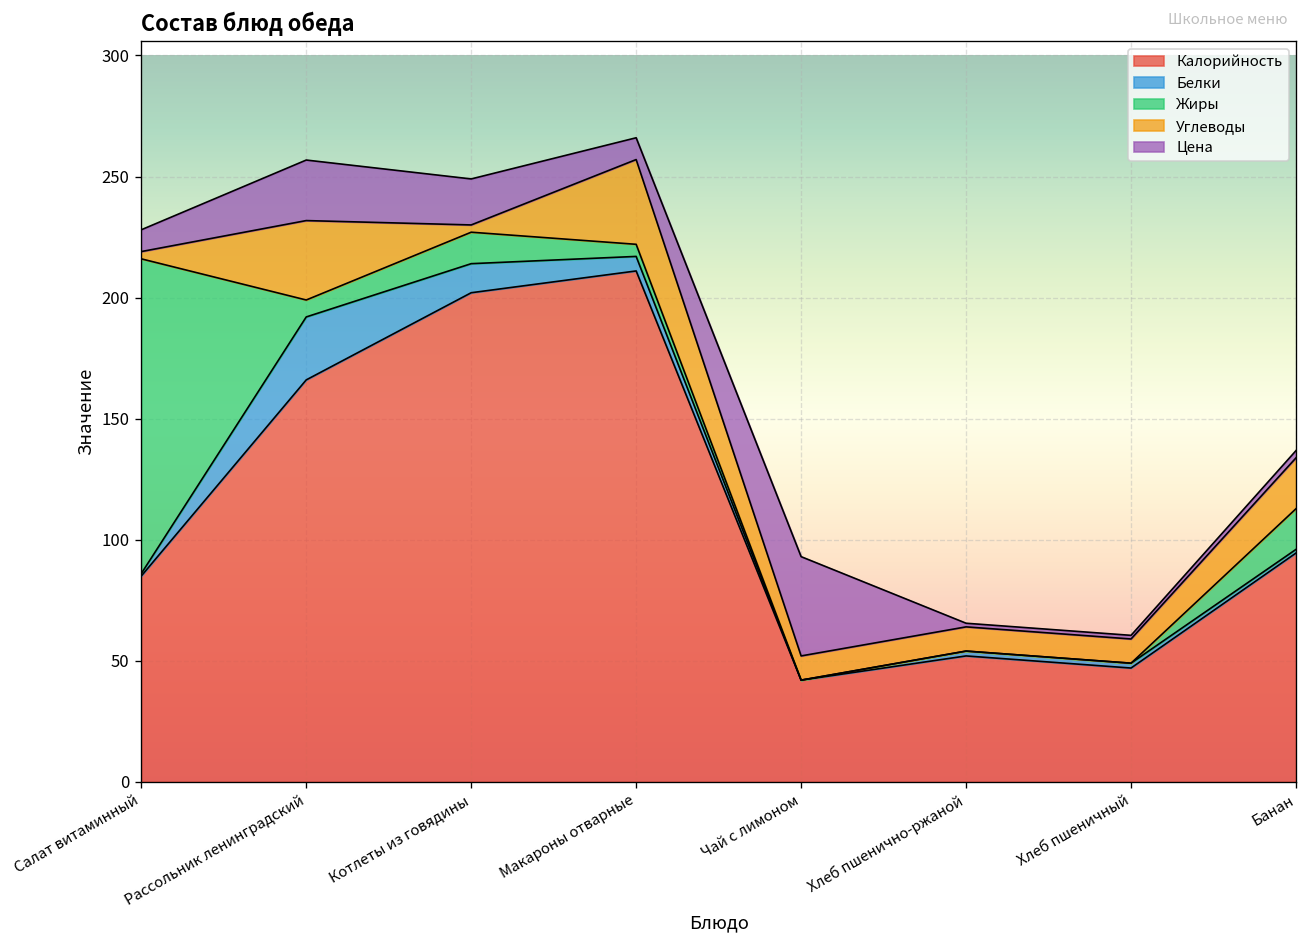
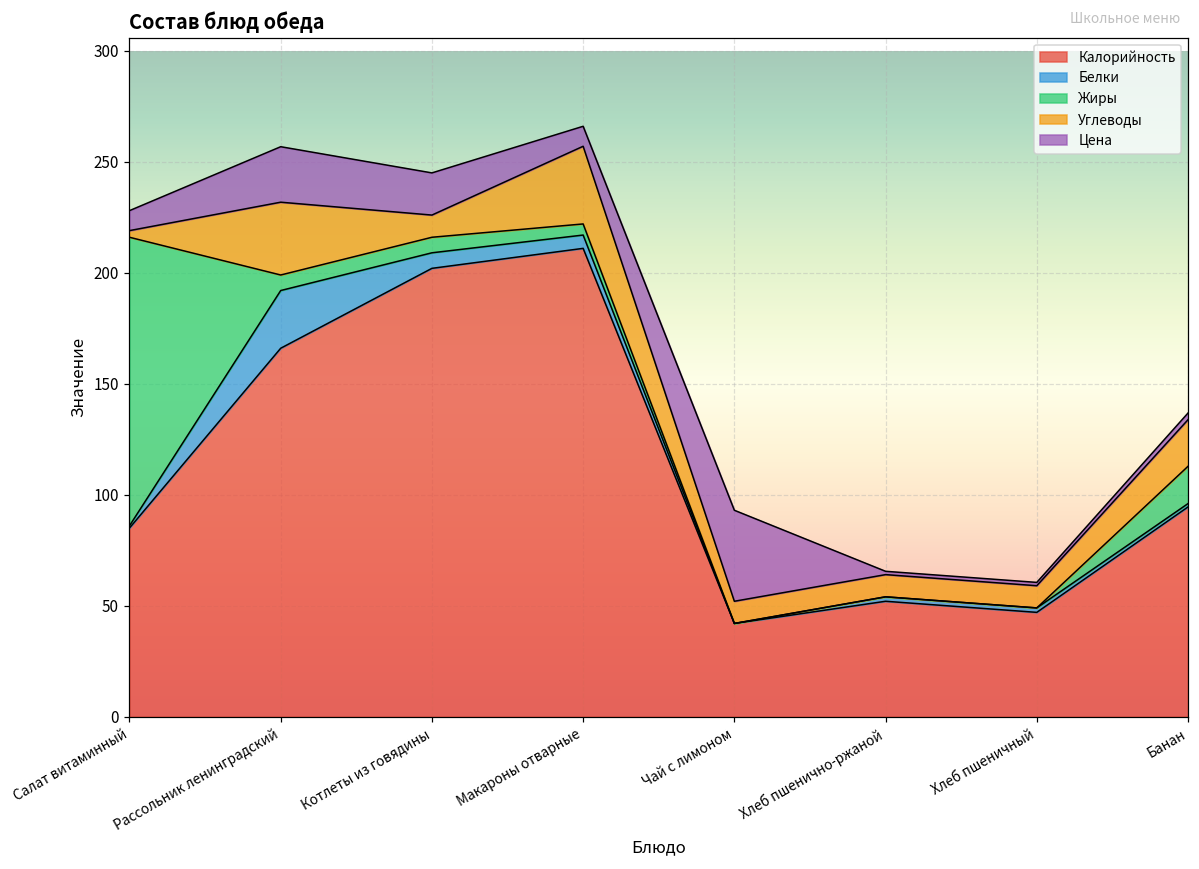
  {
    "Калорийность": {
      "Рассольник ленинградский": 166,
      "Котлеты из говядины": 202,
      "Макароны отварные": 211,
      "Хлеб пшенично-ржаной": 52,
      "Хлеб пшеничный": 47,
      "Банан": 95
    },
    "Белки": {
      "Рассольник ленинградский": 26,
-     "Котлеты из говядины": 12,
+     "Котлеты из говядины": 7,
      "Макароны отварные": 6,
      "Банан": 2
    },
    "Жиры": {
      "Салат витаминный": 130,
      "Рассольник ленинградский": 7,
-     "Котлеты из говядины": 13,
+     "Котлеты из говядины": 7,
      "Макароны отварные": 5,
      "Банан": 17
    },
    "Углеводы": {
      "Салат витаминный": 3,
      "Рассольник ленинградский": 33,
-     "Котлеты из говядины": 3,
+     "Котлеты из говядины": 10,
      "Макароны отварные": 35,
      "Чай с лимоном": 10,
      "Хлеб пшенично-ржаной": 10,
      "Хлеб пшеничный": 10,
      "Банан": 21
    },
    "Цена": {
      "Салат витаминный": 9,
      "Рассольник ленинградский": 25,
      "Котлеты из говядины": 19,
      "Макароны отварные": 9,
      "Чай с лимоном": 41,
      "Хлеб пшенично-ржаной": 2,
      "Хлеб пшеничный": 2,
      "Банан": 3
    }
  }
